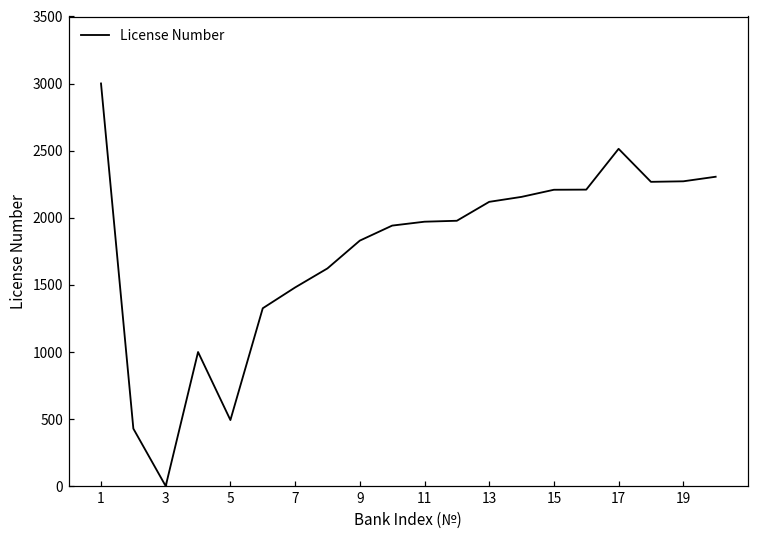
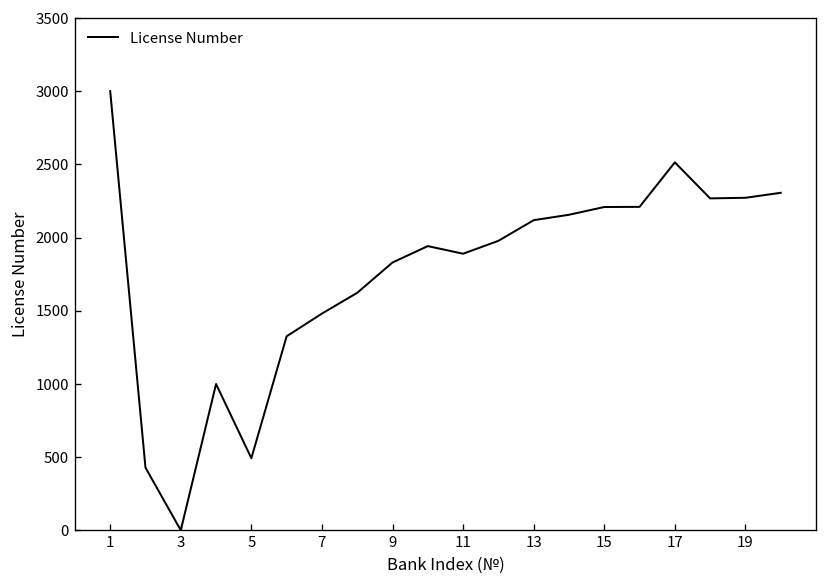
  {
    "1": 3000,
    "3": 0,
    "5": 490,
    "7": 1480,
    "9": 1830,
-   "11": 1970,
+   "11": 1890,
    "13": 2120,
    "15": 2210,
    "17": 2510,
    "19": 2270
  }
